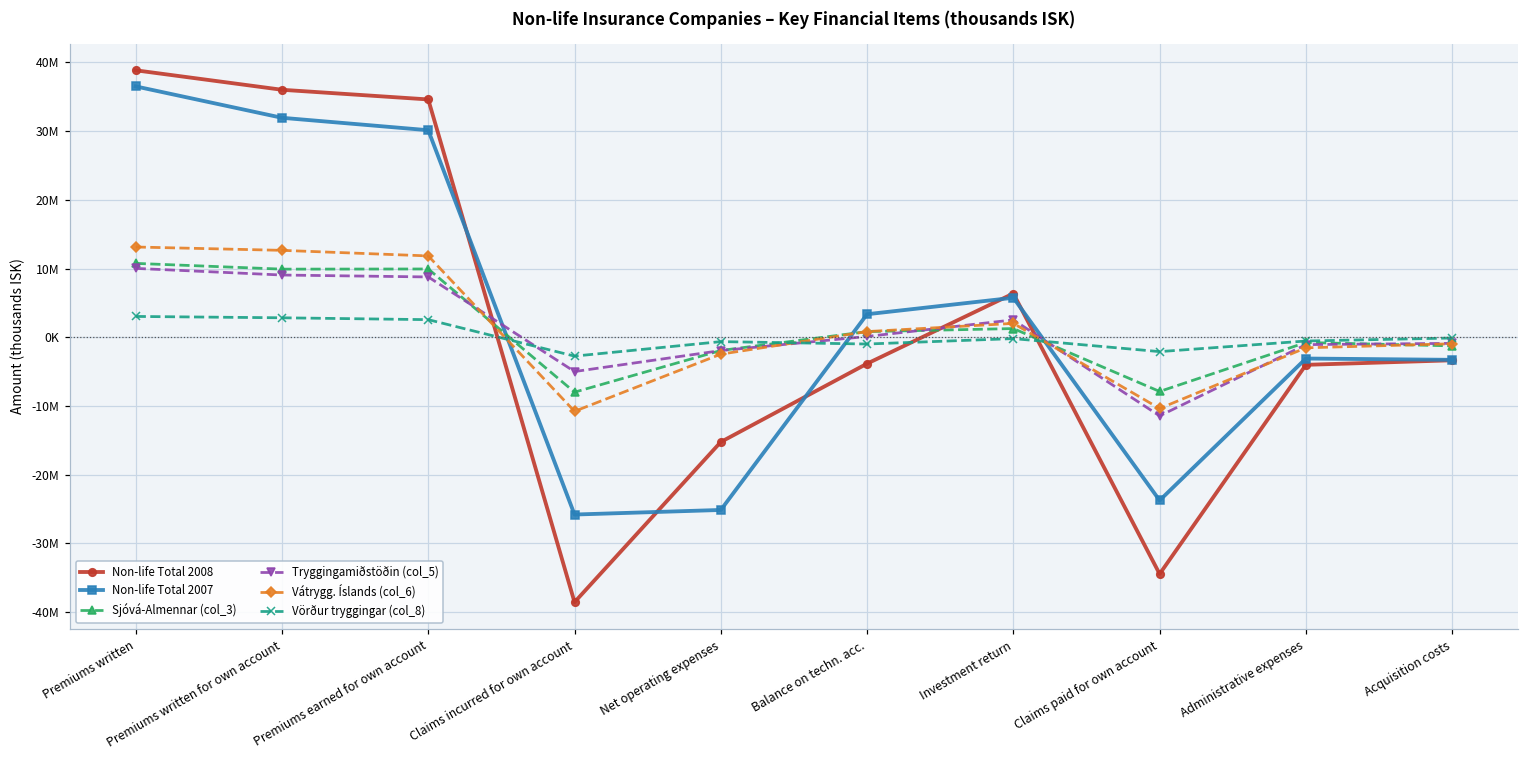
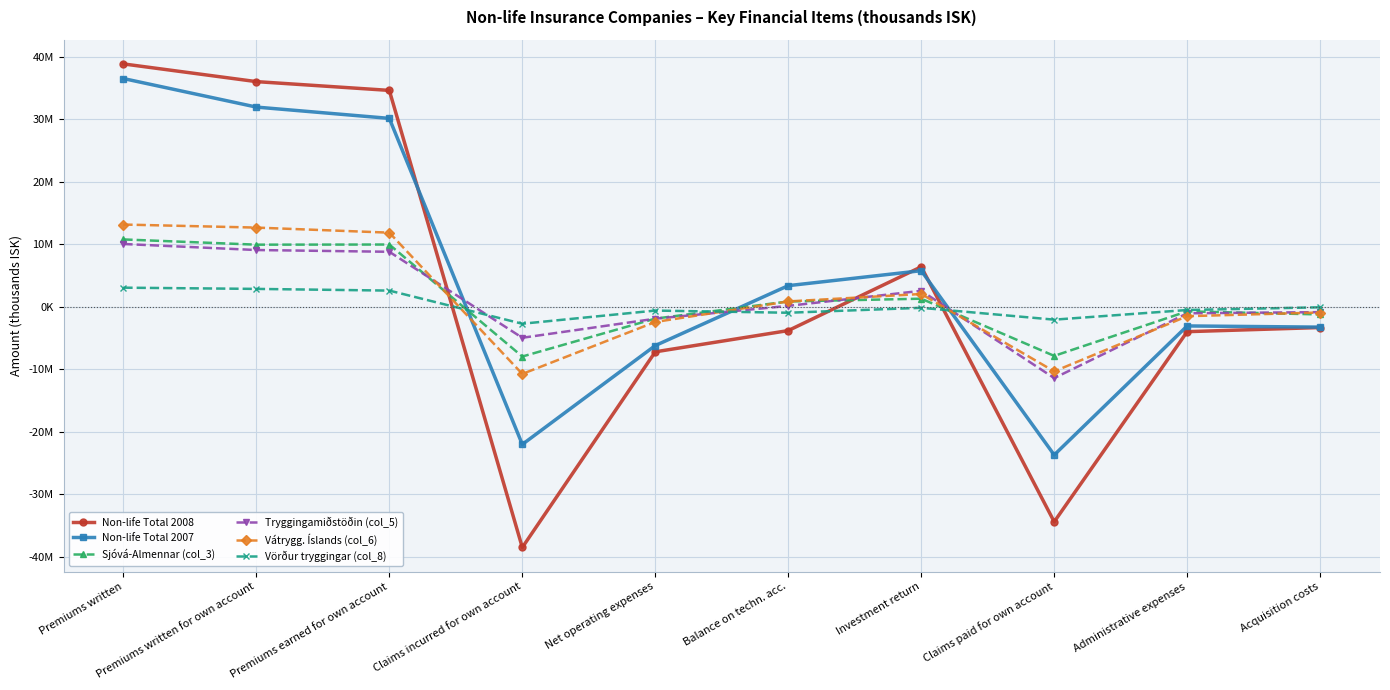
  {
    "Non-life Total 2008": {
      "Premiums written": 39000000,
      "Premiums written for own account": 36000000,
      "Premiums earned for own account": 35000000,
      "Claims incurred for own account": -39000000,
-     "Net operating expenses": -15000000,
+     "Net operating expenses": -7000000,
      "Balance on techn. acc.": -4000000,
      "Investment return": 6000000,
      "Claims paid for own account": -34000000,
      "Administrative expenses": -4000000
    },
    "Non-life Total 2007": {
      "Premiums written": 37000000,
      "Premiums written for own account": 32000000,
      "Premiums earned for own account": 30000000,
-     "Claims incurred for own account": -26000000,
-     "Net operating expenses": -25000000,
+     "Claims incurred for own account": -22000000,
+     "Net operating expenses": -6000000,
      "Balance on techn. acc.": 3000000,
      "Investment return": 6000000,
      "Claims paid for own account": -24000000,
      "Administrative expenses": -3000000
    },
    "Tryggingamiðstöðin (col_5)": {
      "Premiums written": 10000000,
      "Premiums written for own account": 9000000,
      "Premiums earned for own account": 9000000,
      "Claims incurred for own account": -5000000,
      "Balance on techn. acc.": 0,
      "Investment return": 3000000,
      "Claims paid for own account": -11000000
    },
    "Vátrygg. Íslands (col_6)": {
      "Premiums written": 13000000,
      "Premiums written for own account": 13000000,
      "Premiums earned for own account": 12000000,
      "Claims incurred for own account": -11000000,
      "Net operating expenses": -2000000,
      "Investment return": 2000000,
      "Claims paid for own account": -10000000,
      "Administrative expenses": -2000000
    }
  }
